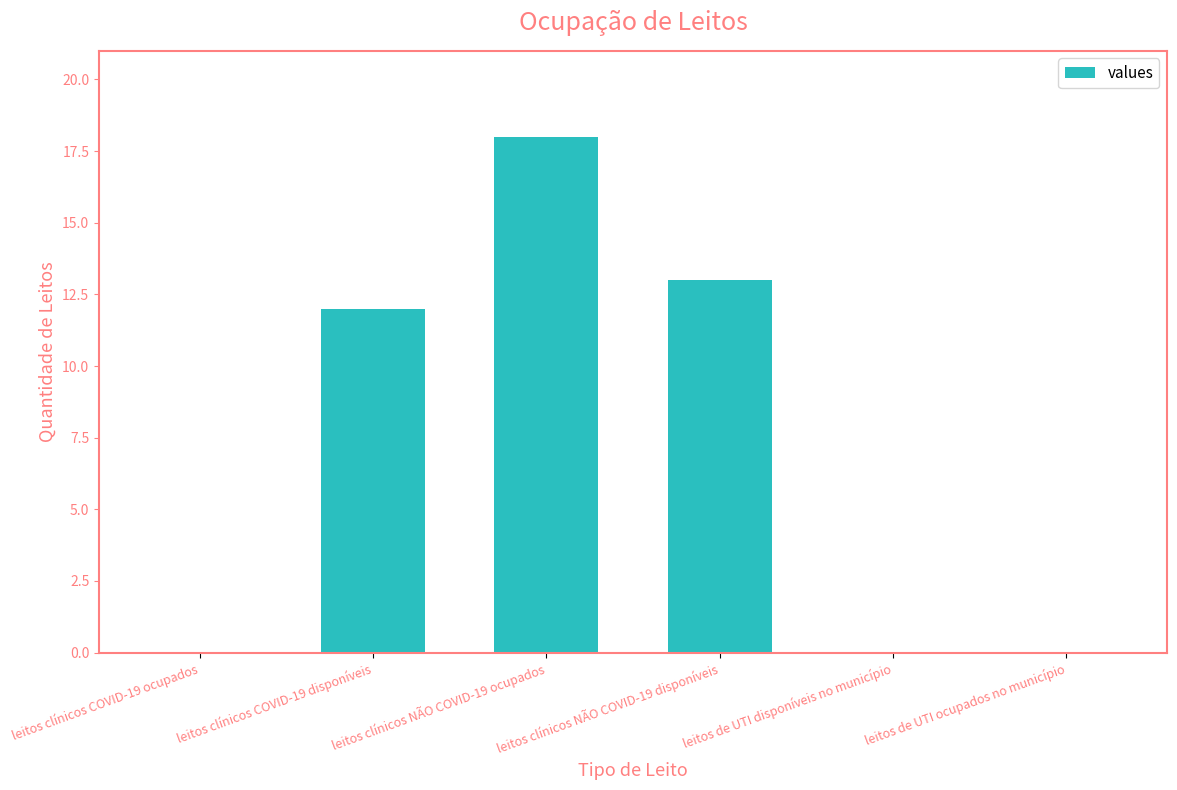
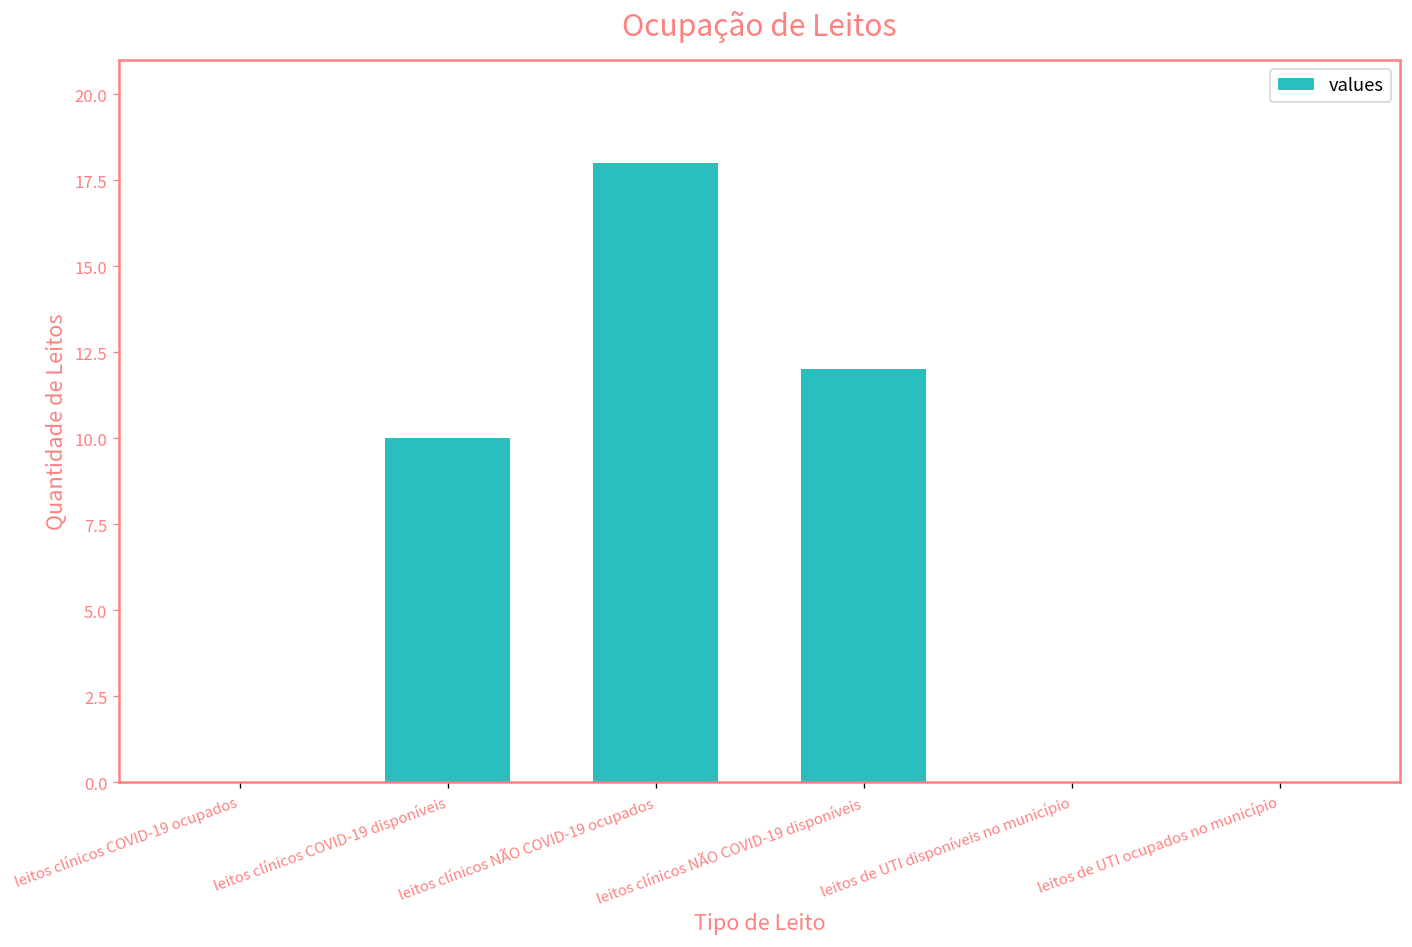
  {
    "leitos clínicos COVID-19 ocupados": 0,
-   "leitos clínicos COVID-19 disponíveis": 12,
+   "leitos clínicos COVID-19 disponíveis": 10,
    "leitos clínicos NÃO COVID-19 ocupados": 18,
-   "leitos clínicos NÃO COVID-19 disponíveis": 13,
+   "leitos clínicos NÃO COVID-19 disponíveis": 12,
    "leitos de UTI disponíveis no município": 0,
    "leitos de UTI ocupados no município": 0
  }
